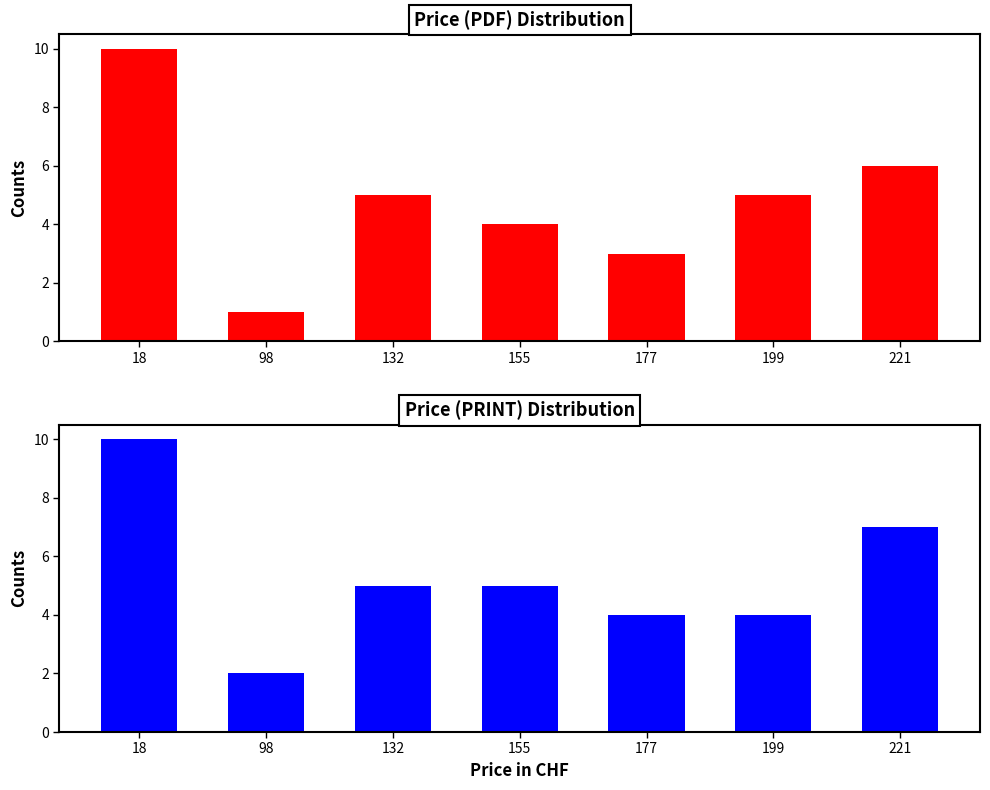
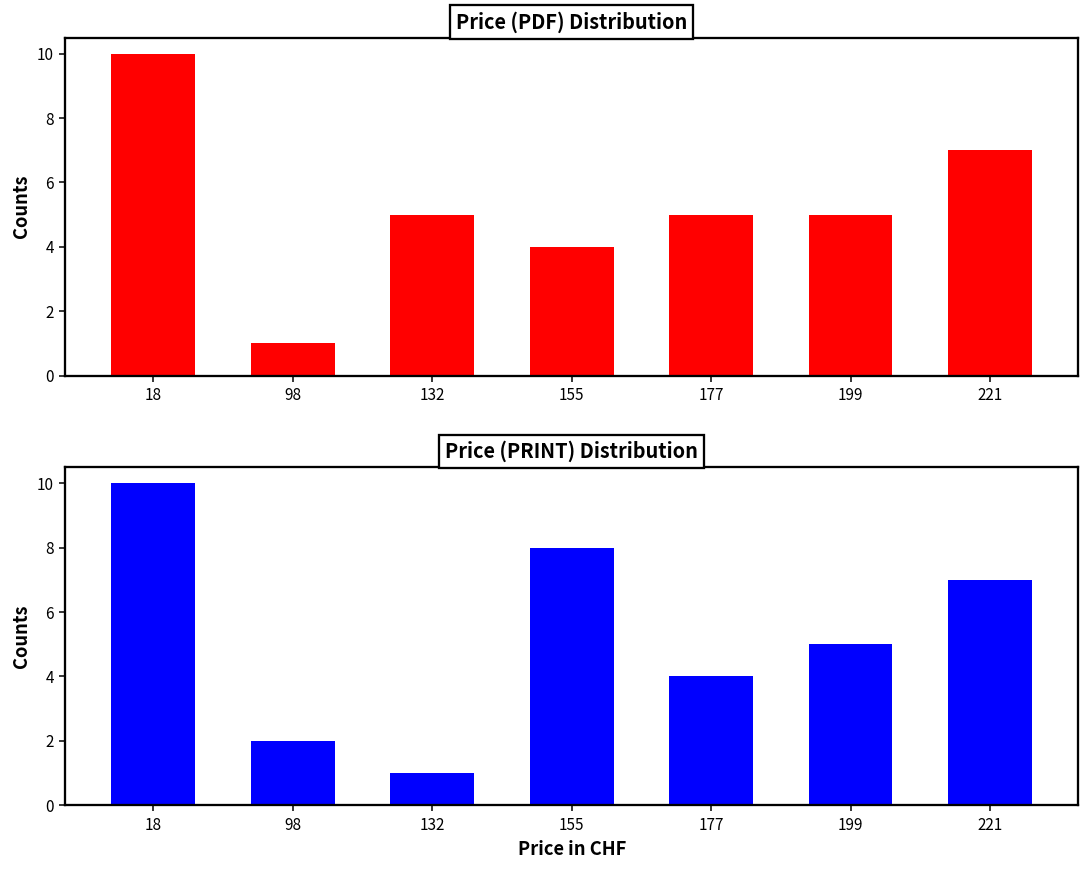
  {
    "Price (PDF) Distribution": {
      "18": 10,
      "98": 1,
      "132": 5,
      "155": 4,
-     "177": 3,
+     "177": 5,
      "199": 5,
-     "221": 6
+     "221": 7
    },
    "Price (PRINT) Distribution": {
      "18": 10,
      "98": 2,
-     "132": 5,
-     "155": 5,
+     "132": 1,
+     "155": 8,
      "177": 4,
-     "199": 4,
+     "199": 5,
      "221": 7
    }
  }
